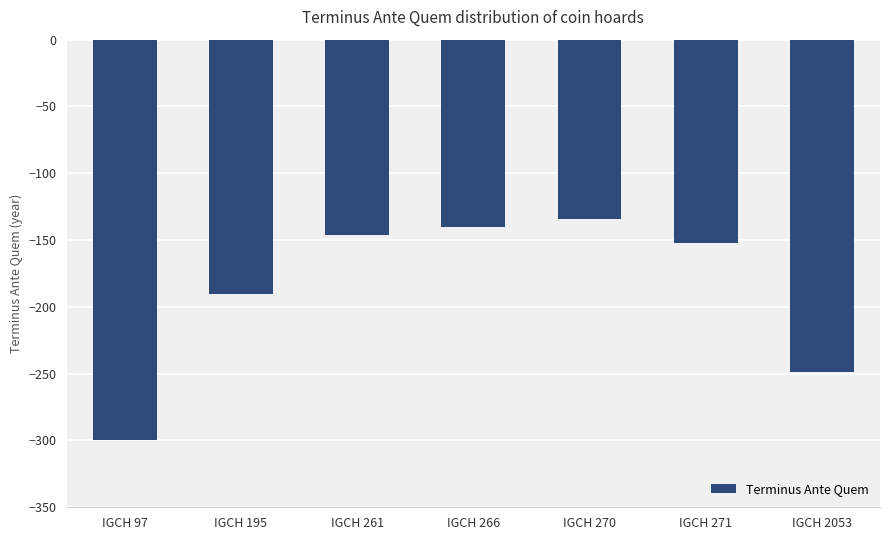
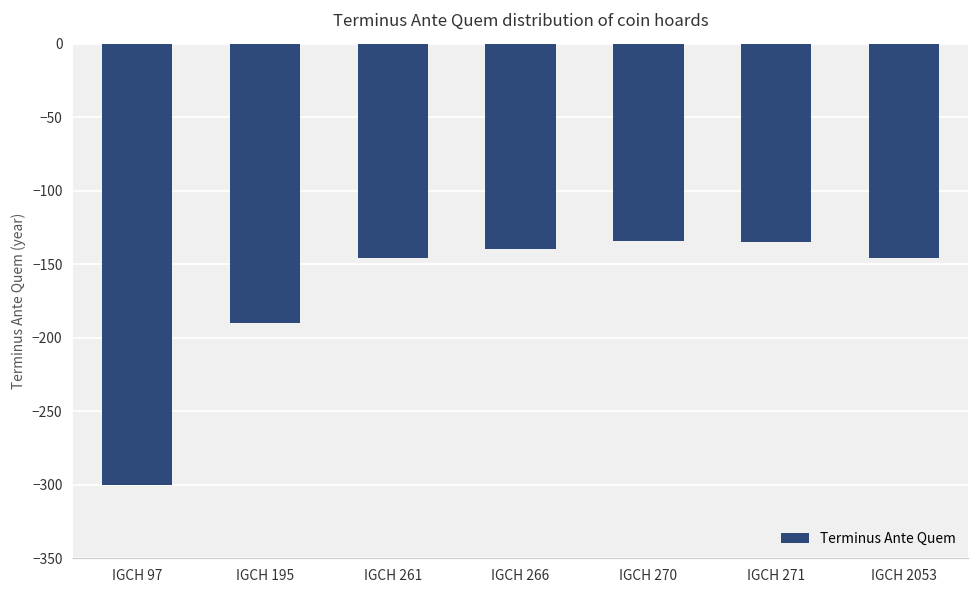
  {
    "IGCH 97": -300,
    "IGCH 195": -190,
    "IGCH 261": -146,
    "IGCH 266": -140,
    "IGCH 270": -134,
-   "IGCH 271": -152,
-   "IGCH 2053": -249
+   "IGCH 271": -135,
+   "IGCH 2053": -146
  }
